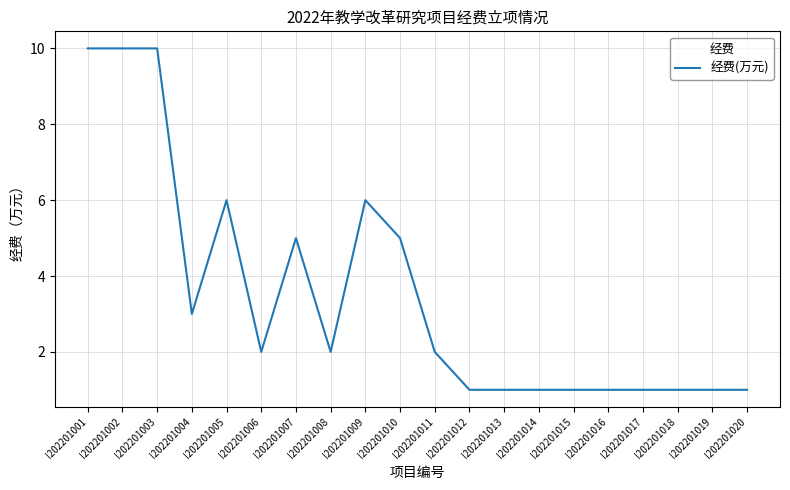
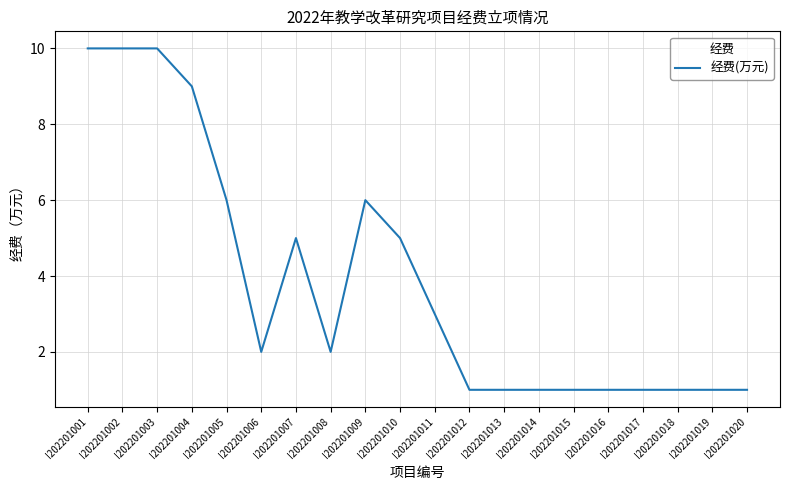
  {
    "I202201001": 10,
    "I202201002": 10,
    "I202201003": 10,
-   "I202201004": 3,
+   "I202201004": 9,
    "I202201005": 6,
    "I202201006": 2,
    "I202201007": 5,
    "I202201008": 2,
    "I202201009": 6,
    "I202201010": 5,
-   "I202201011": 2,
+   "I202201011": 3,
    "I202201012": 1,
    "I202201013": 1,
    "I202201014": 1,
    "I202201015": 1,
    "I202201016": 1,
    "I202201017": 1,
    "I202201018": 1,
    "I202201019": 1,
    "I202201020": 1
  }
